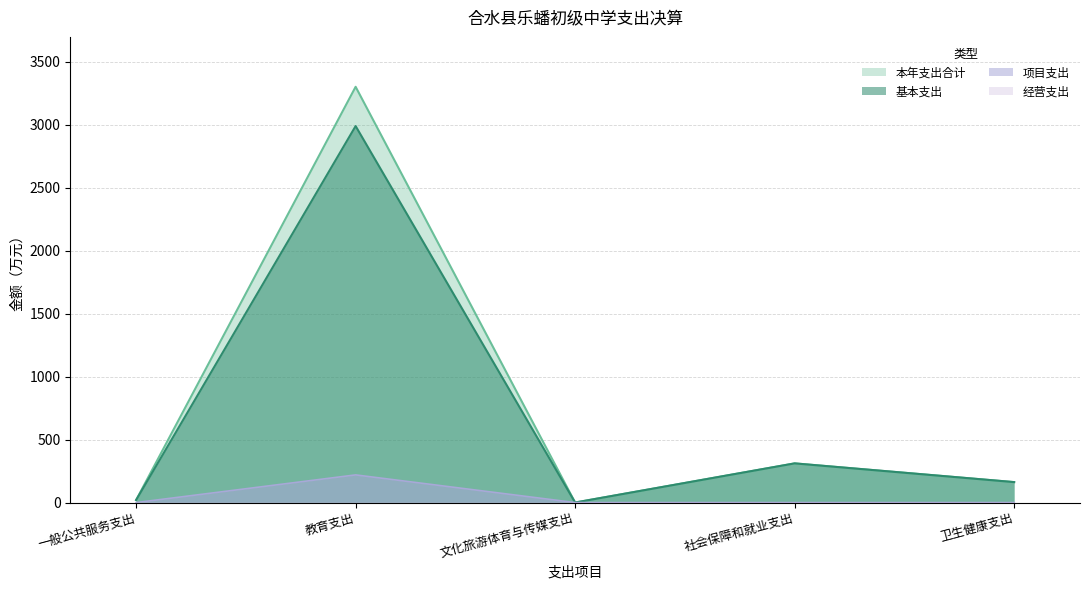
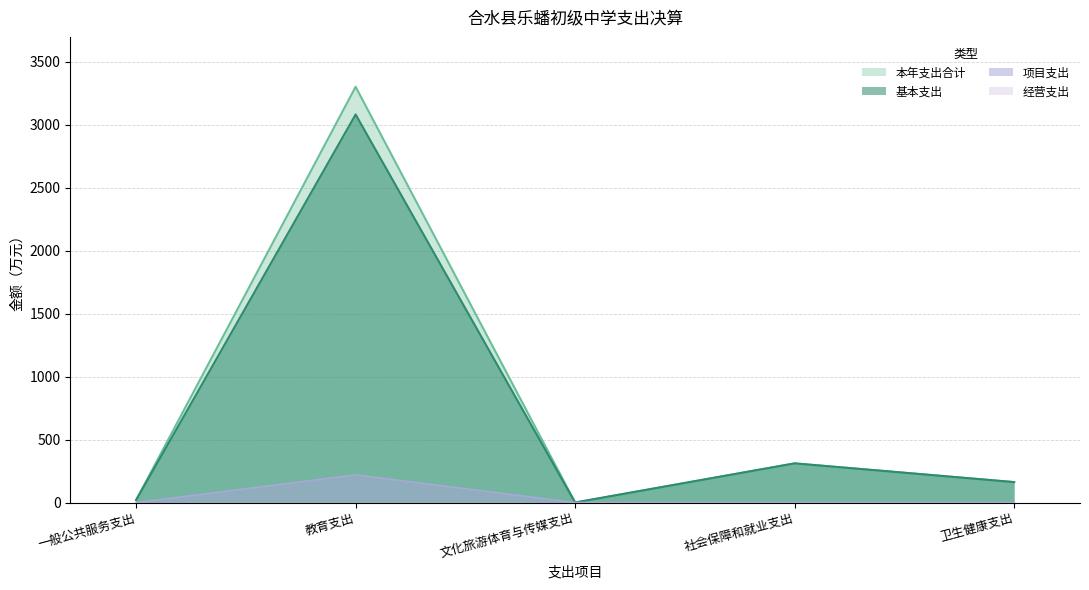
  {
    "基本支出": {
-     "教育支出": 2990
+     "教育支出": 3080
    }
  }
